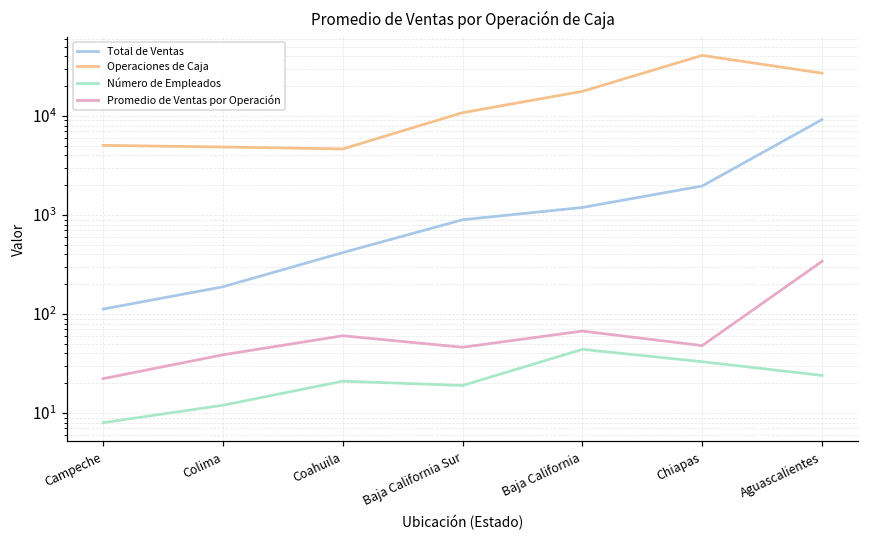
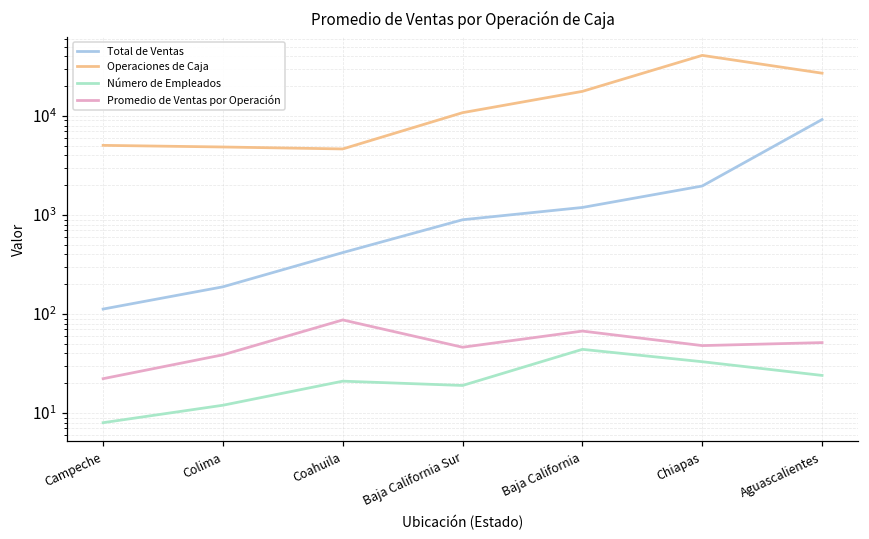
  {
    "Operaciones de Caja": {
      "Campeche": 5000,
      "Colima": 5000,
      "Coahuila": 5000,
      "Baja California Sur": 11000,
      "Baja California": 18000,
      "Chiapas": 40000,
      "Aguascalientes": 27000
    },
    "Promedio de Ventas por Operación": {
      "Campeche": 22,
      "Colima": 39,
-     "Coahuila": 60,
+     "Coahuila": 90,
      "Baja California Sur": 50,
      "Baja California": 70,
      "Chiapas": 50,
-     "Aguascalientes": 340
+     "Aguascalientes": 50
    }
  }
